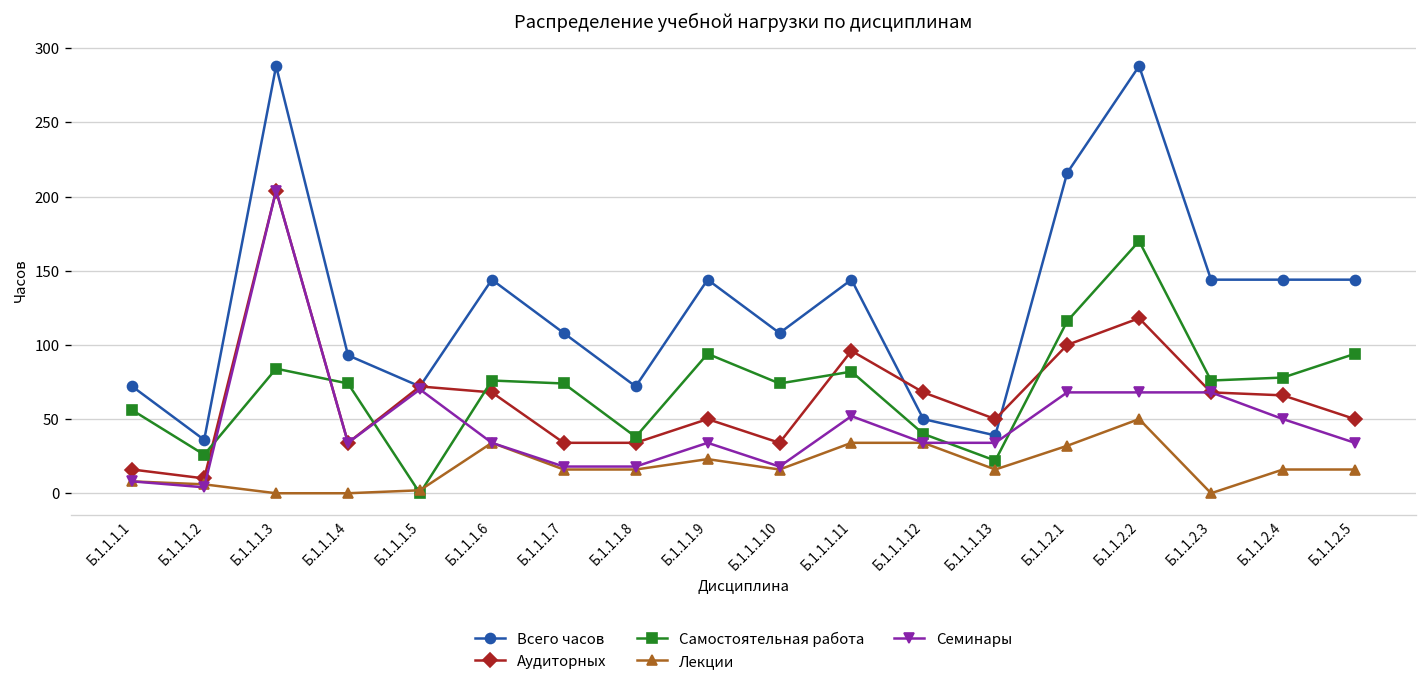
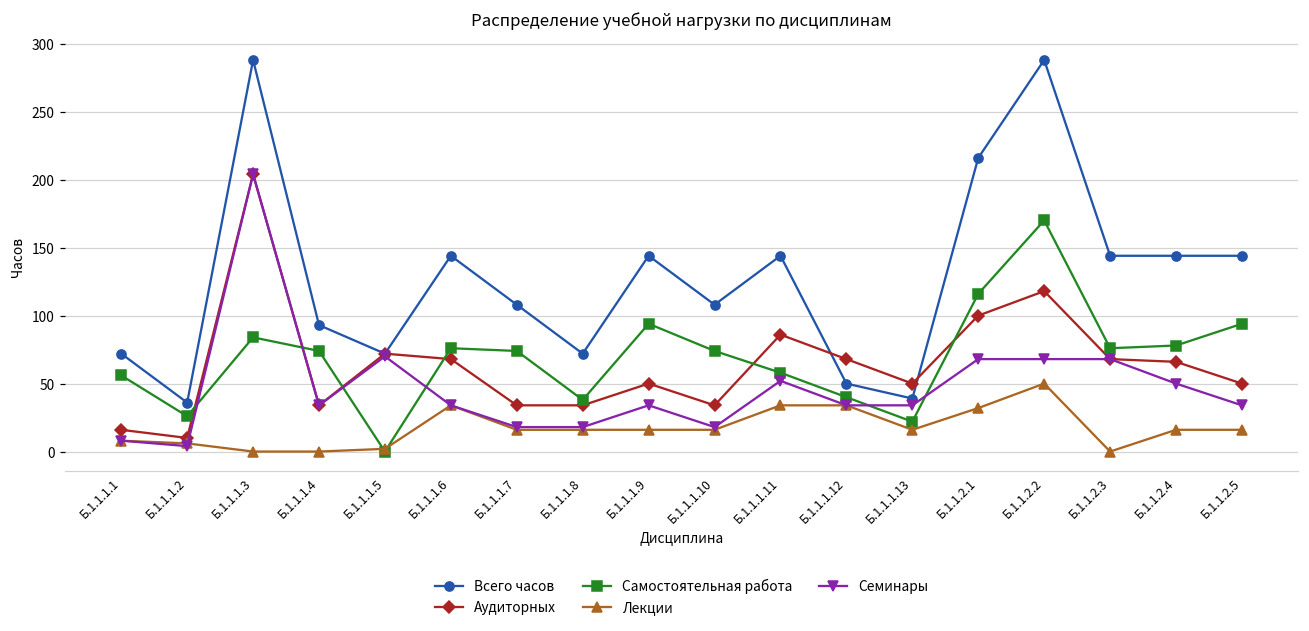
  {
    "Всего часов": {
      "Б.1.1.1.1": 72,
      "Б.1.1.1.2": 36,
      "Б.1.1.1.3": 288,
      "Б.1.1.1.4": 93,
      "Б.1.1.1.6": 144,
      "Б.1.1.1.7": 108,
      "Б.1.1.1.8": 72,
      "Б.1.1.1.9": 144,
      "Б.1.1.1.10": 108,
      "Б.1.1.1.11": 144,
      "Б.1.1.1.12": 50,
      "Б.1.1.1.13": 39,
      "Б.1.1.2.1": 216,
      "Б.1.1.2.2": 288,
      "Б.1.1.2.3": 144,
      "Б.1.1.2.4": 144,
      "Б.1.1.2.5": 144
    },
    "Аудиторных": {
      "Б.1.1.1.1": 16,
      "Б.1.1.1.2": 10,
      "Б.1.1.1.6": 68,
      "Б.1.1.1.7": 34,
      "Б.1.1.1.8": 34,
      "Б.1.1.1.9": 50,
      "Б.1.1.1.10": 34,
-     "Б.1.1.1.11": 96,
+     "Б.1.1.1.11": 86,
      "Б.1.1.1.12": 68,
      "Б.1.1.1.13": 50,
      "Б.1.1.2.1": 100,
      "Б.1.1.2.2": 118,
      "Б.1.1.2.4": 66,
      "Б.1.1.2.5": 50
    },
    "Самостоятельная работа": {
      "Б.1.1.1.1": 56,
      "Б.1.1.1.2": 26,
      "Б.1.1.1.3": 84,
      "Б.1.1.1.4": 74,
      "Б.1.1.1.6": 76,
      "Б.1.1.1.7": 74,
      "Б.1.1.1.8": 38,
      "Б.1.1.1.9": 94,
      "Б.1.1.1.10": 74,
-     "Б.1.1.1.11": 82,
+     "Б.1.1.1.11": 58,
      "Б.1.1.1.12": 40,
      "Б.1.1.1.13": 22,
      "Б.1.1.2.1": 116,
      "Б.1.1.2.2": 170,
      "Б.1.1.2.3": 76,
      "Б.1.1.2.4": 78,
      "Б.1.1.2.5": 94
    },
    "Лекции": {
      "Б.1.1.1.3": 0,
      "Б.1.1.1.4": 0,
-     "Б.1.1.1.9": 23,
+     "Б.1.1.1.9": 16,
      "Б.1.1.1.11": 34,
      "Б.1.1.1.13": 16,
      "Б.1.1.2.1": 32,
      "Б.1.1.2.2": 50,
      "Б.1.1.2.3": 0,
      "Б.1.1.2.4": 16,
      "Б.1.1.2.5": 16
    },
    "Семинары": {
      "Б.1.1.1.9": 34,
      "Б.1.1.1.11": 52,
      "Б.1.1.1.13": 34,
      "Б.1.1.2.1": 68,
      "Б.1.1.2.2": 68,
      "Б.1.1.2.4": 50,
      "Б.1.1.2.5": 34
    }
  }
